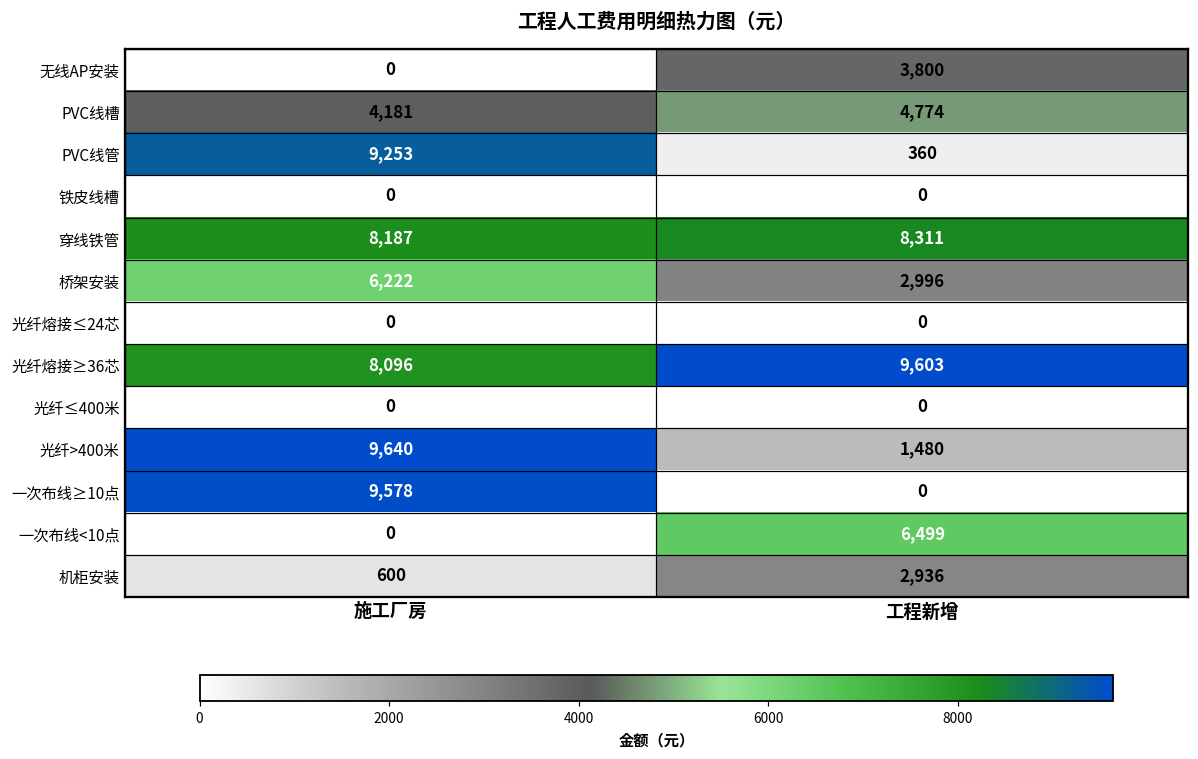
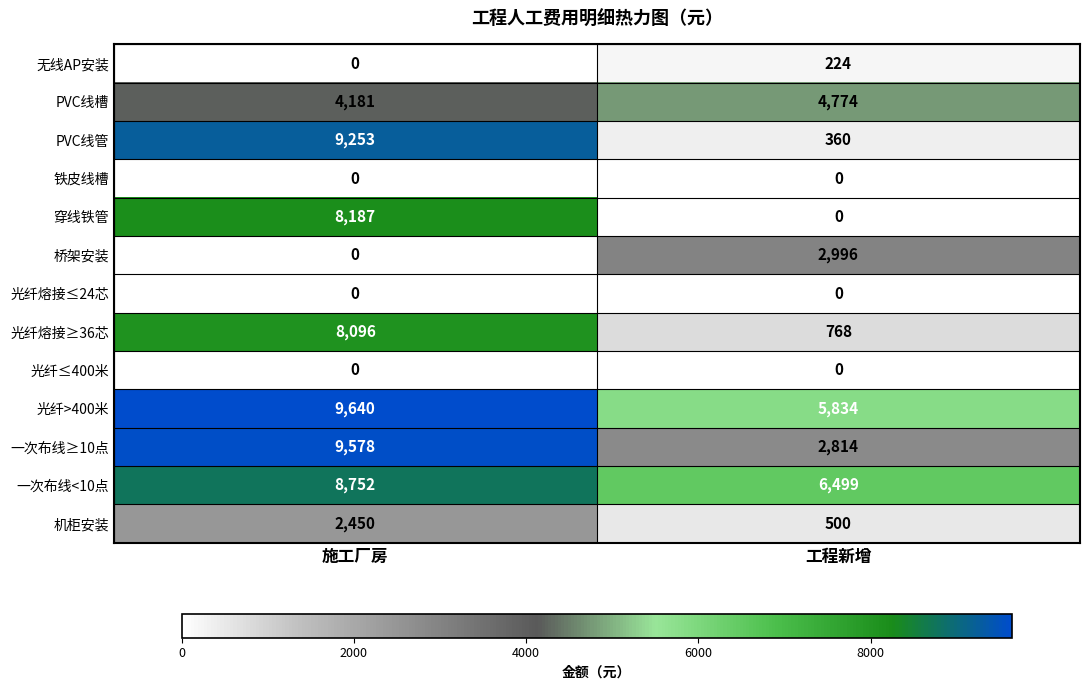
  {
    "无线AP安装": {
      "施工厂房": "0",
-     "工程新增": "3,800"
+     "工程新增": "224"
    },
    "PVC线槽": {
      "施工厂房": "4,181",
      "工程新增": "4,774"
    },
    "PVC线管": {
      "施工厂房": "9,253",
      "工程新增": "360"
    },
    "铁皮线槽": {
      "施工厂房": "0",
      "工程新增": "0"
    },
    "穿线铁管": {
      "施工厂房": "8,187",
-     "工程新增": "8,311"
+     "工程新增": "0"
    },
    "桥架安装": {
-     "施工厂房": "6,222",
+     "施工厂房": "0",
      "工程新增": "2,996"
    },
    "光纤熔接≤24芯": {
      "施工厂房": "0",
      "工程新增": "0"
    },
    "光纤熔接≥36芯": {
      "施工厂房": "8,096",
-     "工程新增": "9,603"
+     "工程新增": "768"
    },
    "光纤≤400米": {
      "施工厂房": "0",
      "工程新增": "0"
    },
    "光纤>400米": {
      "施工厂房": "9,640",
-     "工程新增": "1,480"
+     "工程新增": "5,834"
    },
    "一次布线≥10点": {
      "施工厂房": "9,578",
-     "工程新增": "0"
+     "工程新增": "2,814"
    },
    "一次布线<10点": {
-     "施工厂房": "0",
+     "施工厂房": "8,752",
      "工程新增": "6,499"
    },
    "机柜安装": {
-     "施工厂房": "600",
-     "工程新增": "2,936"
+     "施工厂房": "2,450",
+     "工程新增": "500"
    }
  }
